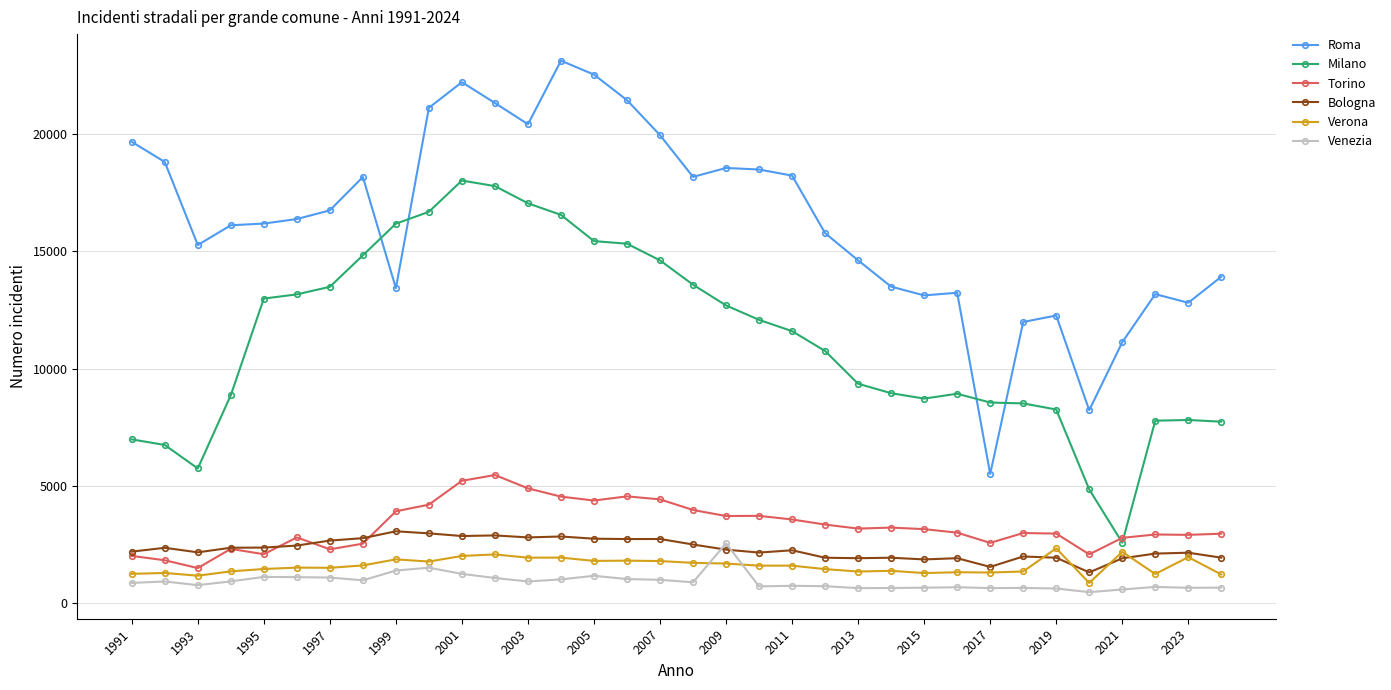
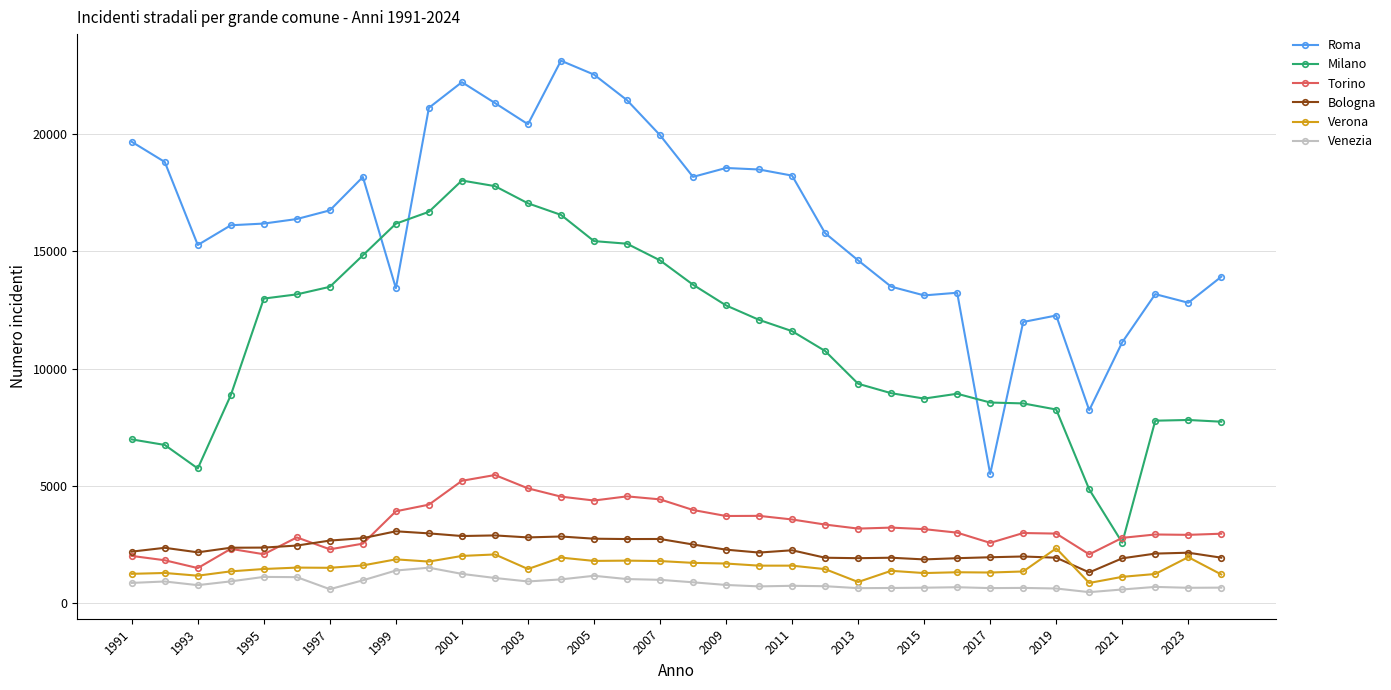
  {
    "Roma": {
      "1991": 19700,
      "1993": 15300,
      "1995": 16200,
      "1997": 16800,
      "1999": 13400,
      "2001": 22200,
      "2003": 20400,
      "2005": 22500,
      "2007": 20000,
      "2009": 18600,
      "2011": 18200,
      "2013": 14600,
      "2015": 13100,
      "2017": 5500,
      "2019": 12300,
      "2021": 11100,
      "2023": 12800
    },
    "Milano": {
      "1991": 7000,
      "1993": 5800,
      "1995": 13000,
      "1997": 13500,
      "1999": 16200,
      "2001": 18000,
      "2003": 17100,
      "2005": 15400,
      "2007": 14600,
      "2009": 12700,
      "2011": 11600,
      "2013": 9400,
      "2015": 8700,
      "2017": 8600,
      "2019": 8300,
      "2021": 2600,
      "2023": 7800
    },
    "Torino": {
      "1991": 2000,
      "1993": 1500,
      "1995": 2100,
      "1997": 2300,
      "1999": 3900,
      "2001": 5200,
      "2003": 4900,
      "2005": 4400,
      "2007": 4400,
      "2009": 3700,
      "2011": 3600,
      "2013": 3200,
      "2015": 3200,
      "2017": 2600,
      "2019": 3000,
      "2021": 2800,
      "2023": 2900
    },
    "Bologna": {
      "1991": 2200,
      "1993": 2200,
      "1995": 2400,
      "1997": 2700,
      "1999": 3100,
      "2001": 2900,
      "2003": 2800,
      "2005": 2800,
      "2007": 2700,
      "2009": 2300,
      "2011": 2300,
      "2013": 1900,
      "2015": 1900,
-     "2017": 1600,
+     "2017": 2000,
      "2019": 1900,
      "2021": 1900,
      "2023": 2200
    },
    "Verona": {
      "1991": 1300,
      "1993": 1200,
      "1995": 1500,
      "1997": 1500,
      "1999": 1900,
      "2001": 2000,
-     "2003": 1900,
+     "2003": 1500,
      "2005": 1800,
      "2007": 1800,
      "2009": 1700,
      "2011": 1600,
-     "2013": 1400,
+     "2013": 900,
      "2015": 1300,
      "2017": 1300,
      "2019": 2300,
-     "2021": 2200,
+     "2021": 1100,
      "2023": 2000
    },
    "Venezia": {
      "1991": 900,
      "1993": 800,
      "1995": 1100,
-     "1997": 1100,
+     "1997": 600,
      "1999": 1400,
      "2001": 1300,
      "2003": 900,
      "2005": 1200,
      "2007": 1000,
-     "2009": 2600,
+     "2009": 800,
      "2011": 700,
      "2013": 600,
      "2015": 700,
      "2017": 600,
      "2019": 600,
      "2021": 600,
      "2023": 700
    }
  }
